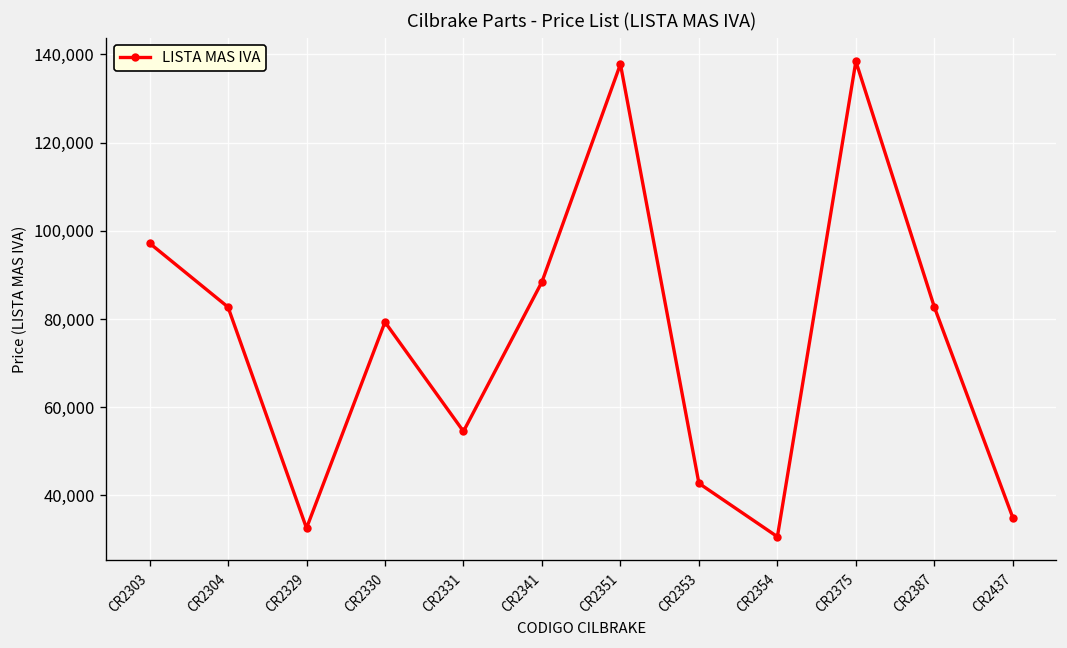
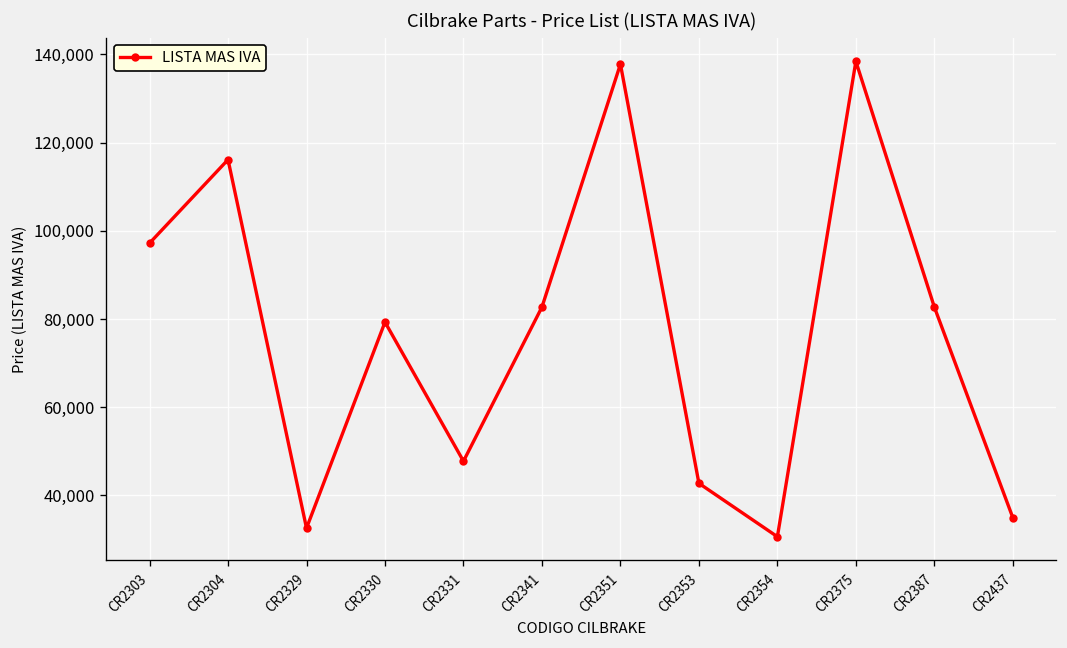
  {
    "CR2303": "97,000",
-   "CR2304": "83,000",
+   "CR2304": "116,000",
    "CR2329": "33,000",
    "CR2330": "79,000",
-   "CR2331": "55,000",
-   "CR2341": "88,000",
+   "CR2331": "48,000",
+   "CR2341": "83,000",
    "CR2351": "138,000",
    "CR2353": "43,000",
    "CR2354": "31,000",
    "CR2375": "138,000",
    "CR2387": "83,000",
    "CR2437": "35,000"
  }
